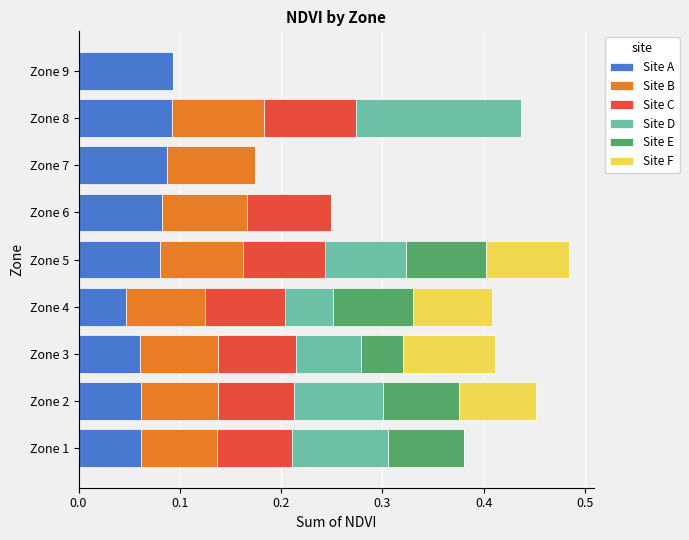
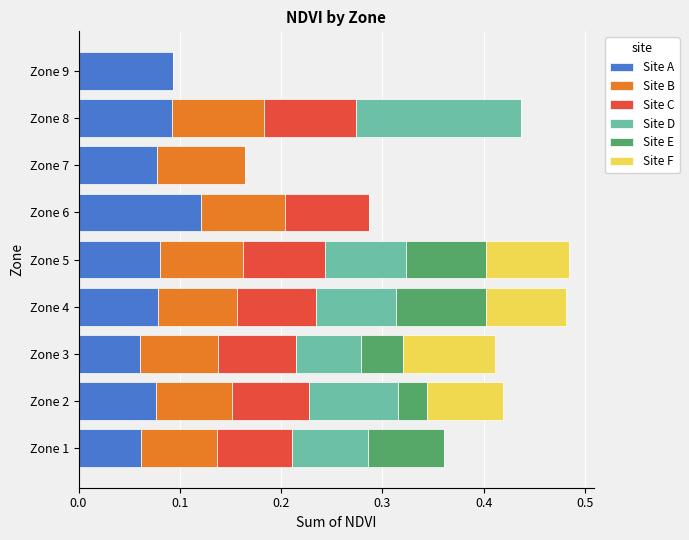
  {
    "Site A": {
      "Zone 9": 0.094,
      "Zone 8": 0.092,
-     "Zone 7": 0.087,
-     "Zone 6": 0.083,
+     "Zone 7": 0.077,
+     "Zone 6": 0.121,
      "Zone 5": 0.081,
-     "Zone 4": 0.047,
+     "Zone 4": 0.078,
      "Zone 3": 0.061,
-     "Zone 2": 0.062,
+     "Zone 2": 0.076,
      "Zone 1": 0.062
    },
    "Site D": {
      "Zone 9": 0.000,
      "Zone 8": 0.163,
      "Zone 7": 0.000,
      "Zone 6": 0.000,
      "Zone 5": 0.080,
-     "Zone 4": 0.048,
+     "Zone 4": 0.079,
      "Zone 3": 0.064,
      "Zone 2": 0.088,
-     "Zone 1": 0.094
+     "Zone 1": 0.075
    },
    "Site E": {
      "Zone 9": 0.000,
      "Zone 8": 0.000,
      "Zone 7": 0.000,
      "Zone 6": 0.000,
      "Zone 5": 0.080,
-     "Zone 4": 0.079,
+     "Zone 4": 0.089,
      "Zone 3": 0.041,
-     "Zone 2": 0.075,
+     "Zone 2": 0.029,
      "Zone 1": 0.075
    },
    "Site F": {
      "Zone 9": 0.000,
      "Zone 8": 0.000,
      "Zone 7": 0.000,
      "Zone 6": 0.000,
      "Zone 5": 0.082,
      "Zone 4": 0.078,
      "Zone 3": 0.090,
      "Zone 2": 0.076,
      "Zone 1": 0.000
    }
  }
